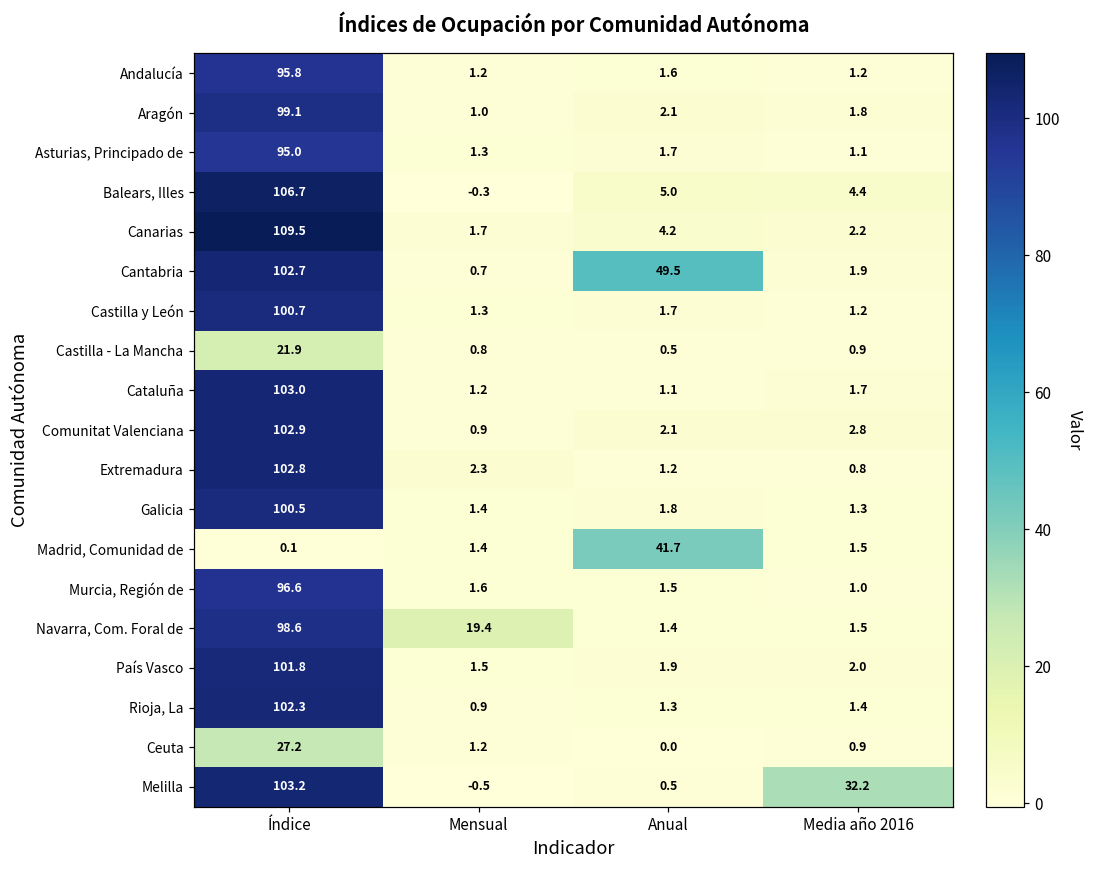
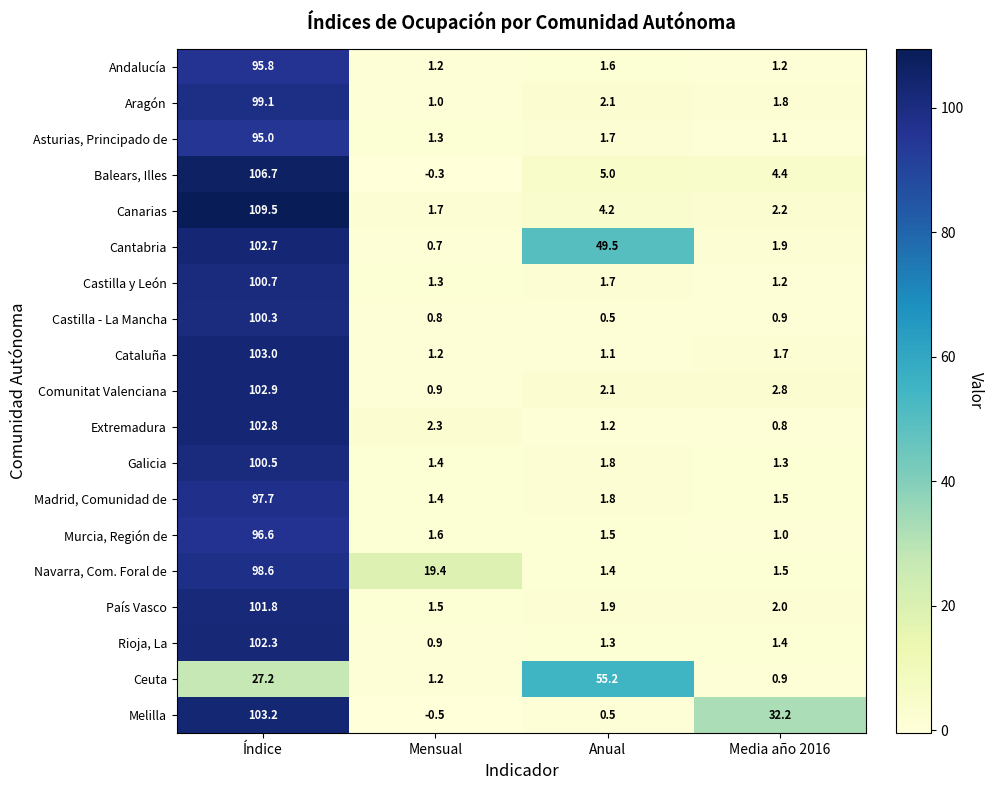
  {
    "Andalucía": {
      "Índice": 95.8,
      "Mensual": 1.2,
      "Anual": 1.6,
      "Media año 2016": 1.2
    },
    "Aragón": {
      "Índice": 99.1,
      "Mensual": 1.0,
      "Anual": 2.1,
      "Media año 2016": 1.8
    },
    "Asturias, Principado de": {
      "Índice": 95.0,
      "Mensual": 1.3,
      "Anual": 1.7,
      "Media año 2016": 1.1
    },
    "Balears, Illes": {
      "Índice": 106.7,
      "Mensual": -0.3,
      "Anual": 5.0,
      "Media año 2016": 4.4
    },
    "Canarias": {
      "Índice": 109.5,
      "Mensual": 1.7,
      "Anual": 4.2,
      "Media año 2016": 2.2
    },
    "Cantabria": {
      "Índice": 102.7,
      "Mensual": 0.7,
      "Anual": 49.5,
      "Media año 2016": 1.9
    },
    "Castilla y León": {
      "Índice": 100.7,
      "Mensual": 1.3,
      "Anual": 1.7,
      "Media año 2016": 1.2
    },
    "Castilla - La Mancha": {
-     "Índice": 21.9,
+     "Índice": 100.3,
      "Mensual": 0.8,
      "Anual": 0.5,
      "Media año 2016": 0.9
    },
    "Cataluña": {
      "Índice": 103.0,
      "Mensual": 1.2,
      "Anual": 1.1,
      "Media año 2016": 1.7
    },
    "Comunitat Valenciana": {
      "Índice": 102.9,
      "Mensual": 0.9,
      "Anual": 2.1,
      "Media año 2016": 2.8
    },
    "Extremadura": {
      "Índice": 102.8,
      "Mensual": 2.3,
      "Anual": 1.2,
      "Media año 2016": 0.8
    },
    "Galicia": {
      "Índice": 100.5,
      "Mensual": 1.4,
      "Anual": 1.8,
      "Media año 2016": 1.3
    },
    "Madrid, Comunidad de": {
-     "Índice": 0.1,
+     "Índice": 97.7,
      "Mensual": 1.4,
-     "Anual": 41.7,
+     "Anual": 1.8,
      "Media año 2016": 1.5
    },
    "Murcia, Región de": {
      "Índice": 96.6,
      "Mensual": 1.6,
      "Anual": 1.5,
      "Media año 2016": 1.0
    },
    "Navarra, Com. Foral de": {
      "Índice": 98.6,
      "Mensual": 19.4,
      "Anual": 1.4,
      "Media año 2016": 1.5
    },
    "País Vasco": {
      "Índice": 101.8,
      "Mensual": 1.5,
      "Anual": 1.9,
      "Media año 2016": 2.0
    },
    "Rioja, La": {
      "Índice": 102.3,
      "Mensual": 0.9,
      "Anual": 1.3,
      "Media año 2016": 1.4
    },
    "Ceuta": {
      "Índice": 27.2,
      "Mensual": 1.2,
-     "Anual": 0.0,
+     "Anual": 55.2,
      "Media año 2016": 0.9
    },
    "Melilla": {
      "Índice": 103.2,
      "Mensual": -0.5,
      "Anual": 0.5,
      "Media año 2016": 32.2
    }
  }
